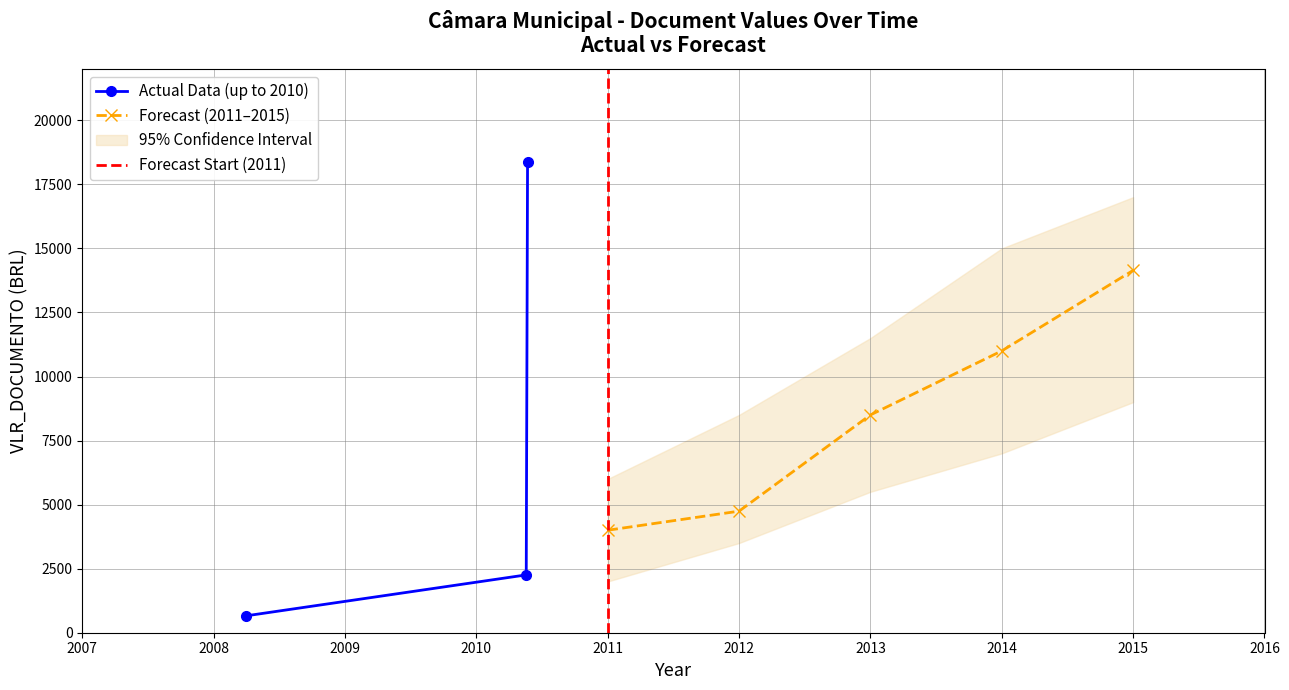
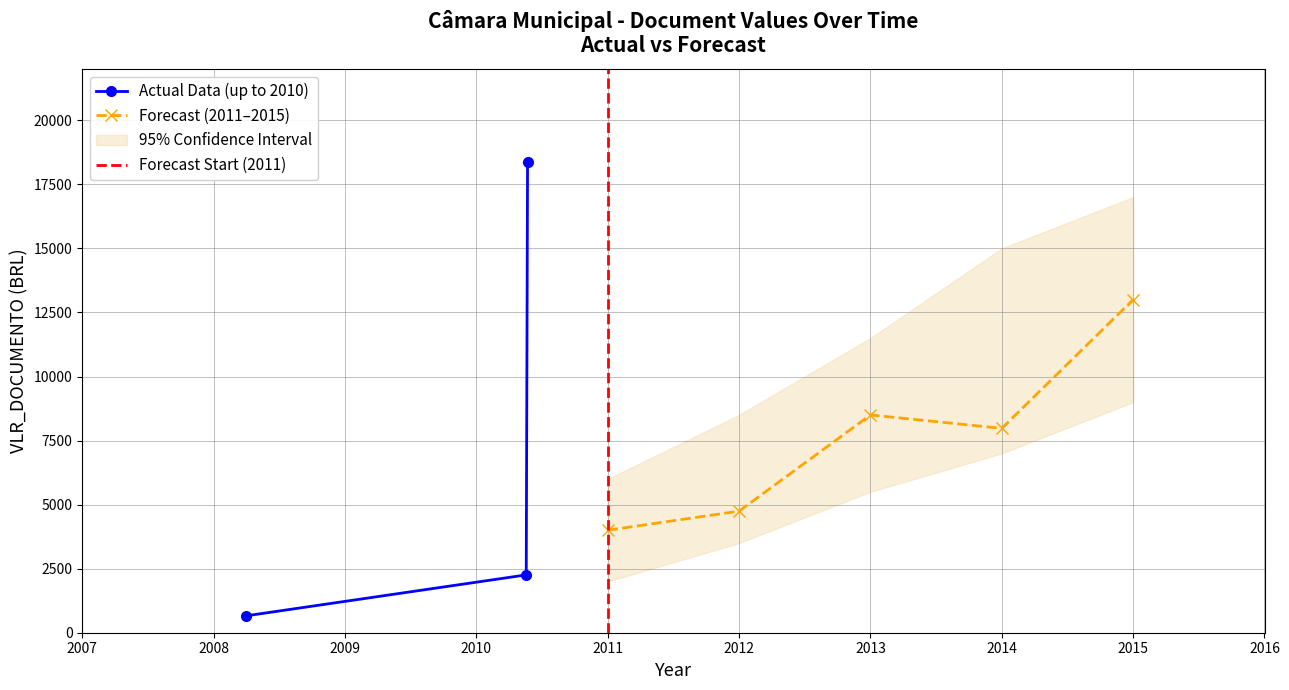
  {
    "Forecast (2011–2015)": {
      "2011": 4000,
      "2012": 4700,
      "2013": 8500,
-     "2014": 11000,
-     "2015": 14100
+     "2014": 8000,
+     "2015": 13000
    }
  }
